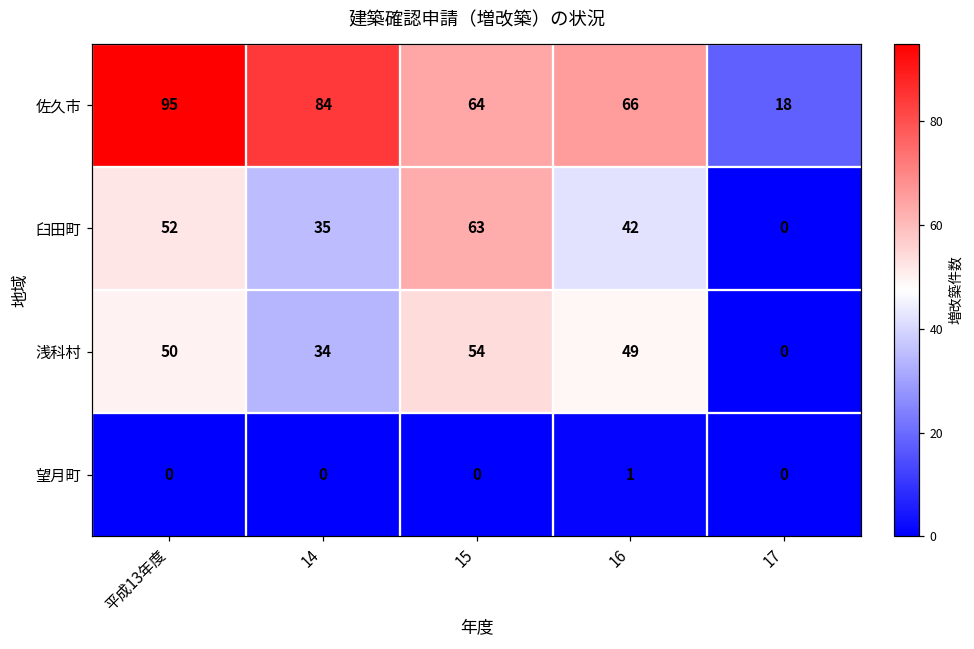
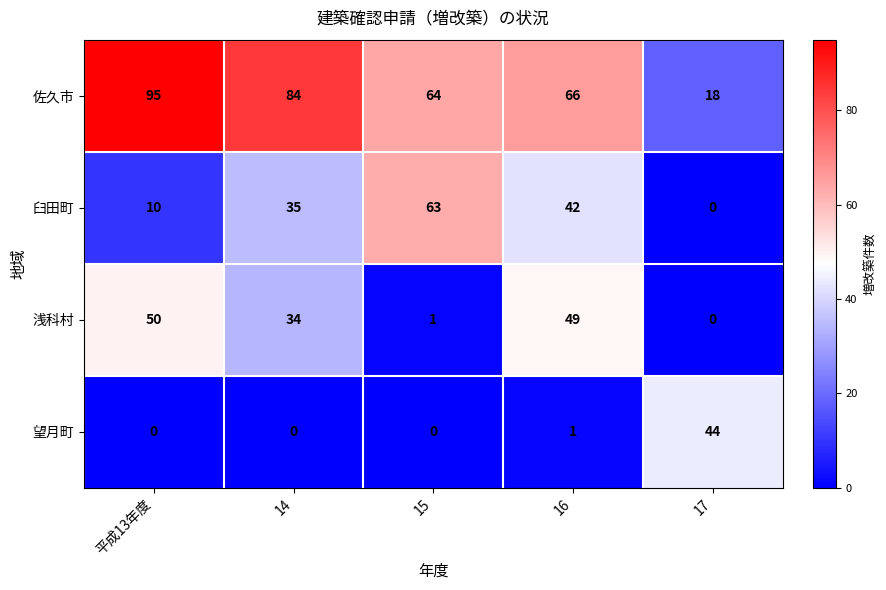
  {
    "佐久市": {
      "平成13年度": 95,
      "14": 84,
      "15": 64,
      "16": 66,
      "17": 18
    },
    "臼田町": {
-     "平成13年度": 52,
+     "平成13年度": 10,
      "14": 35,
      "15": 63,
      "16": 42,
      "17": 0
    },
    "浅科村": {
      "平成13年度": 50,
      "14": 34,
-     "15": 54,
+     "15": 1,
      "16": 49,
      "17": 0
    },
    "望月町": {
      "平成13年度": 0,
      "14": 0,
      "15": 0,
      "16": 1,
-     "17": 0
+     "17": 44
    }
  }
